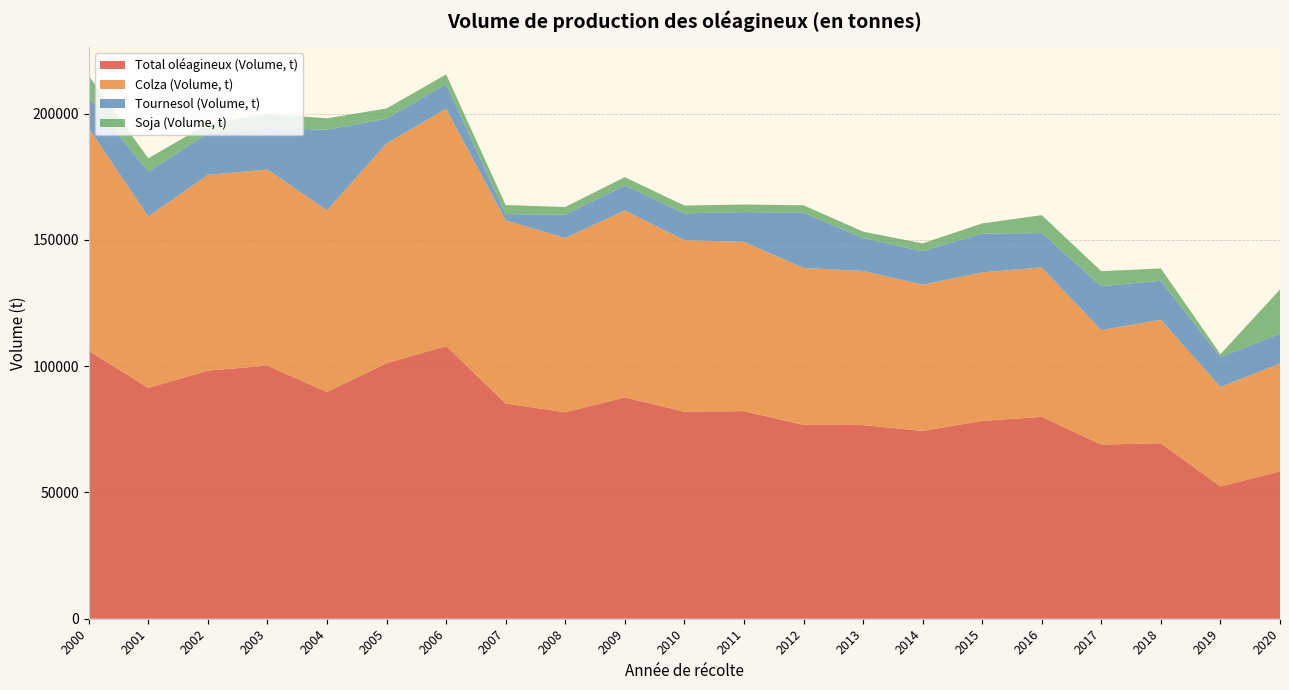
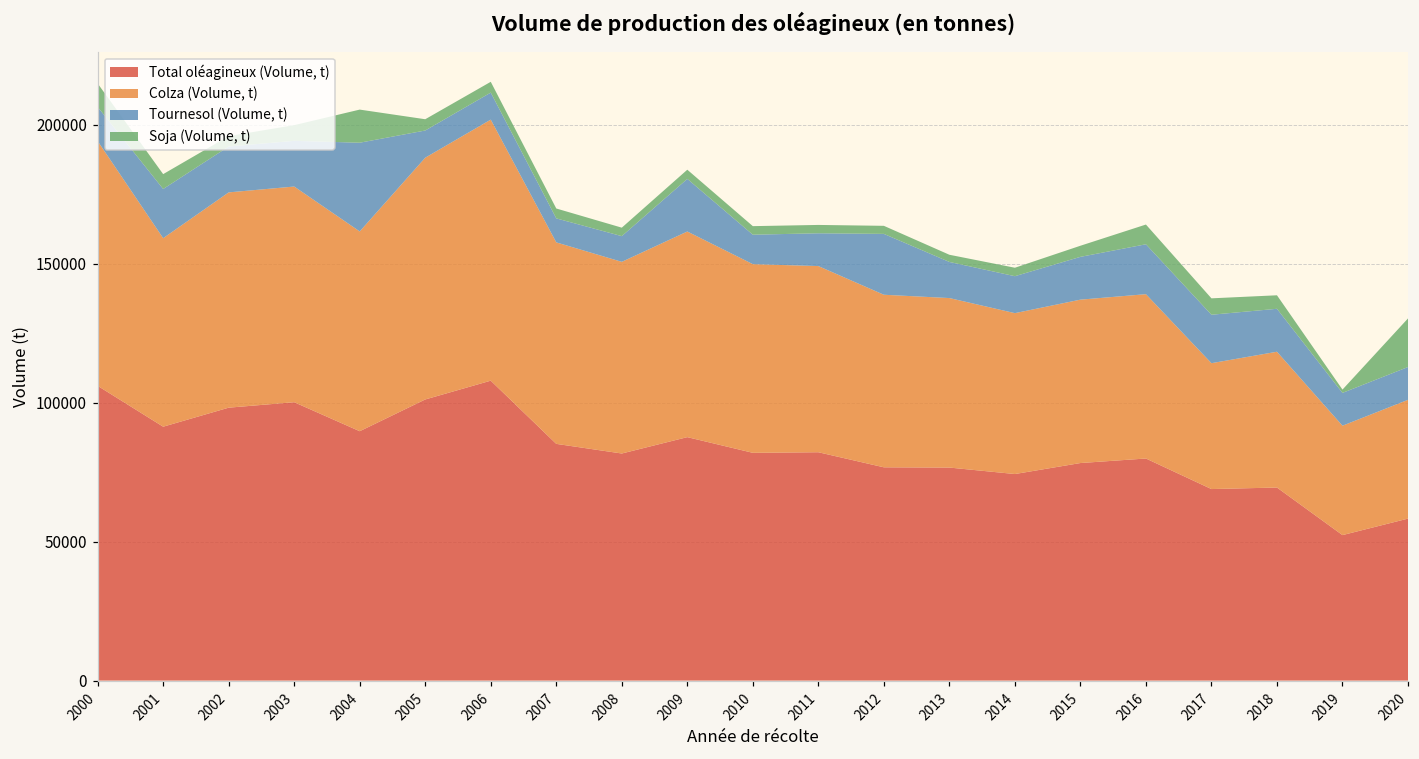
  {
    "Tournesol (Volume, t)": {
      "2000": 12000,
      "2001": 18000,
      "2004": 32000,
      "2005": 10000,
      "2006": 10000,
-     "2007": 2000,
+     "2007": 9000,
      "2008": 9000,
-     "2009": 10000,
+     "2009": 19000,
      "2010": 11000,
      "2011": 12000,
      "2012": 22000,
      "2013": 13000,
      "2014": 13000,
      "2015": 15000,
-     "2016": 14000,
+     "2016": 18000,
      "2017": 17000,
      "2018": 15000,
      "2019": 12000,
      "2020": 12000
    },
    "Soja (Volume, t)": {
      "2000": 8000,
      "2001": 5000,
-     "2004": 5000,
+     "2004": 12000,
      "2005": 4000,
      "2006": 4000,
      "2007": 4000,
      "2008": 3000,
      "2009": 3000,
      "2010": 3000,
      "2011": 3000,
      "2012": 3000,
      "2013": 3000,
      "2014": 3000,
      "2015": 4000,
      "2016": 7000,
      "2017": 6000,
      "2018": 5000,
      "2019": 1000,
      "2020": 17000
    }
  }
